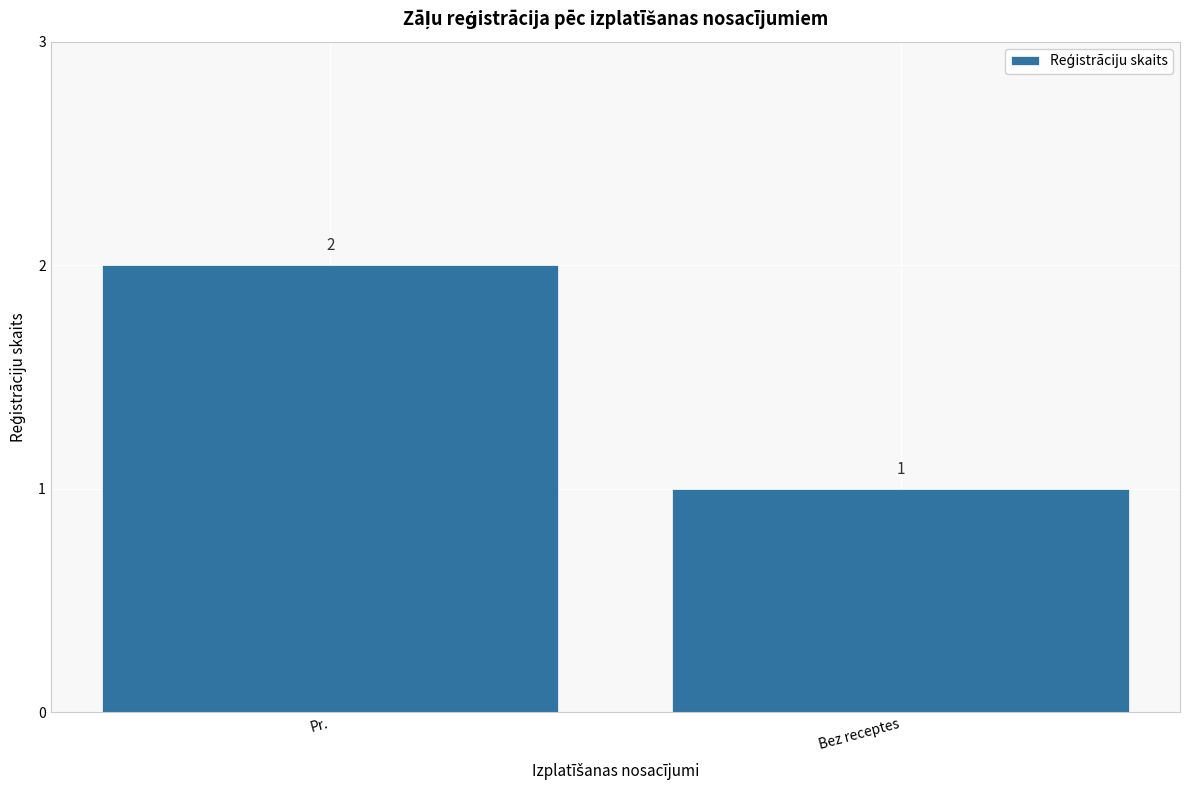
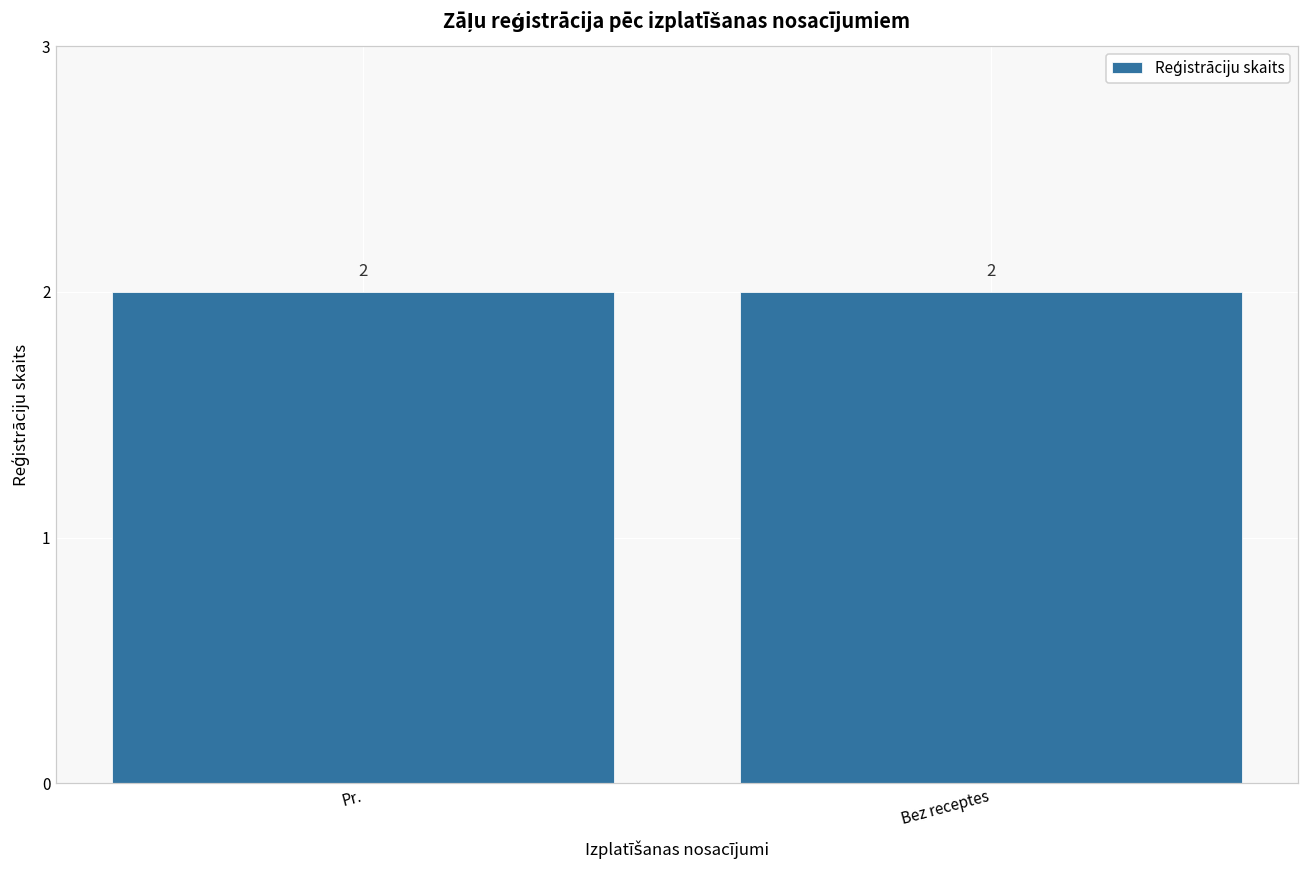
  {
    "Pr.": 2,
-   "Bez receptes": 1
+   "Bez receptes": 2
  }
